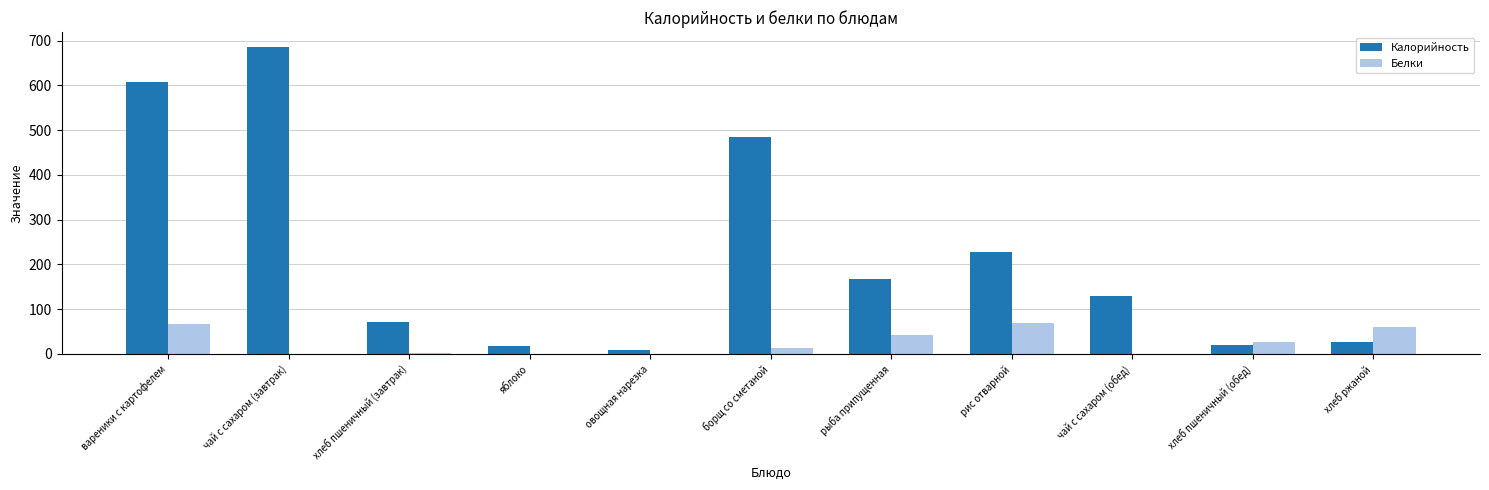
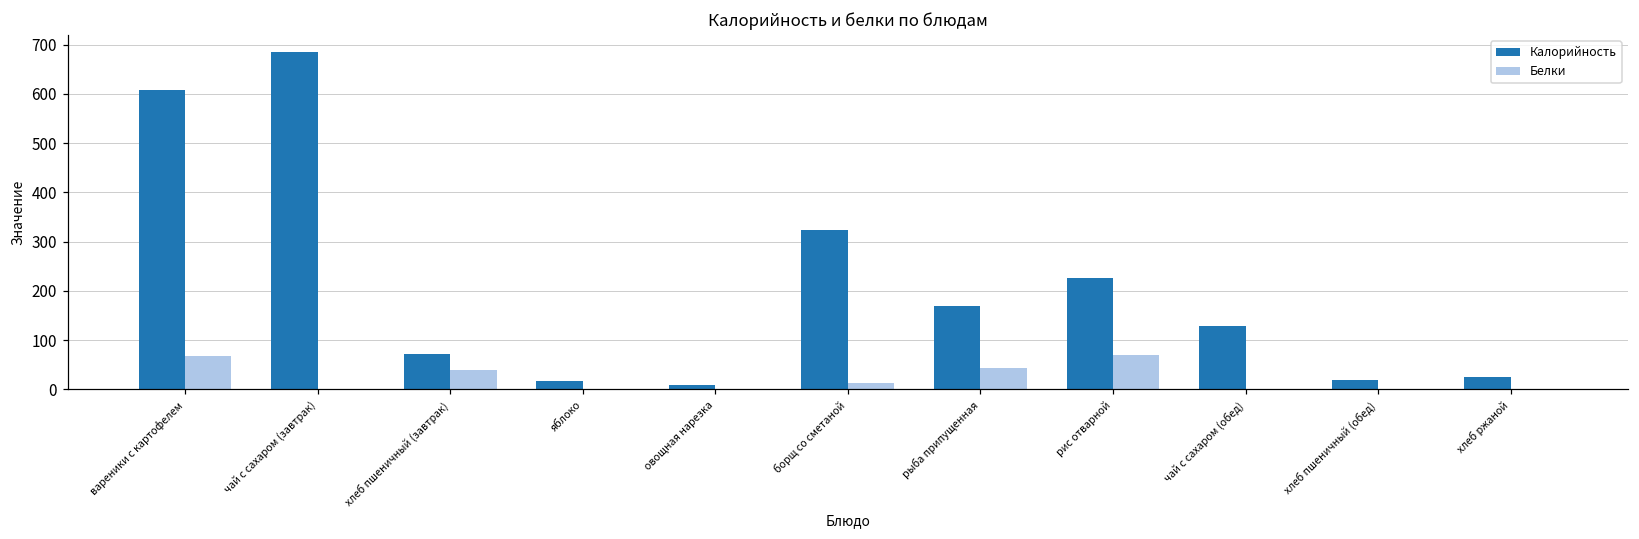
  {
    "Калорийность": {
      "вареники с картофелем": 610,
      "чай с сахаром (завтрак)": 690,
      "хлеб пшеничный (завтрак)": 70,
      "яблоко": 20,
      "овощная нарезка": 10,
-     "борщ со сметаной": 480,
+     "борщ со сметаной": 320,
      "рыба припущенная": 170,
      "рис отварной": 230,
      "чай с сахаром (обед)": 130,
      "хлеб пшеничный (обед)": 20,
      "хлеб ржаной": 30
    },
    "Белки": {
      "вареники с картофелем": 70,
      "чай с сахаром (завтрак)": 0,
-     "хлеб пшеничный (завтрак)": 0,
+     "хлеб пшеничный (завтрак)": 40,
      "яблоко": 0,
      "борщ со сметаной": 10,
      "рыба припущенная": 40,
      "рис отварной": 70,
      "чай с сахаром (обед)": 0,
-     "хлеб пшеничный (обед)": 30,
-     "хлеб ржаной": 60
+     "хлеб пшеничный (обед)": 0,
+     "хлеб ржаной": 0
    }
  }
